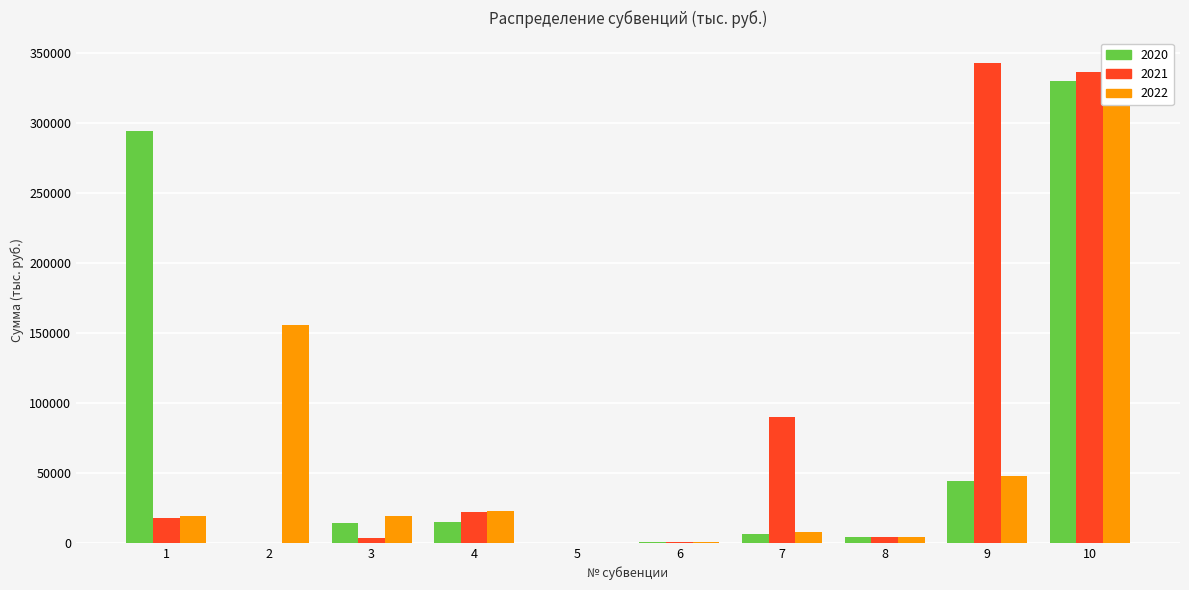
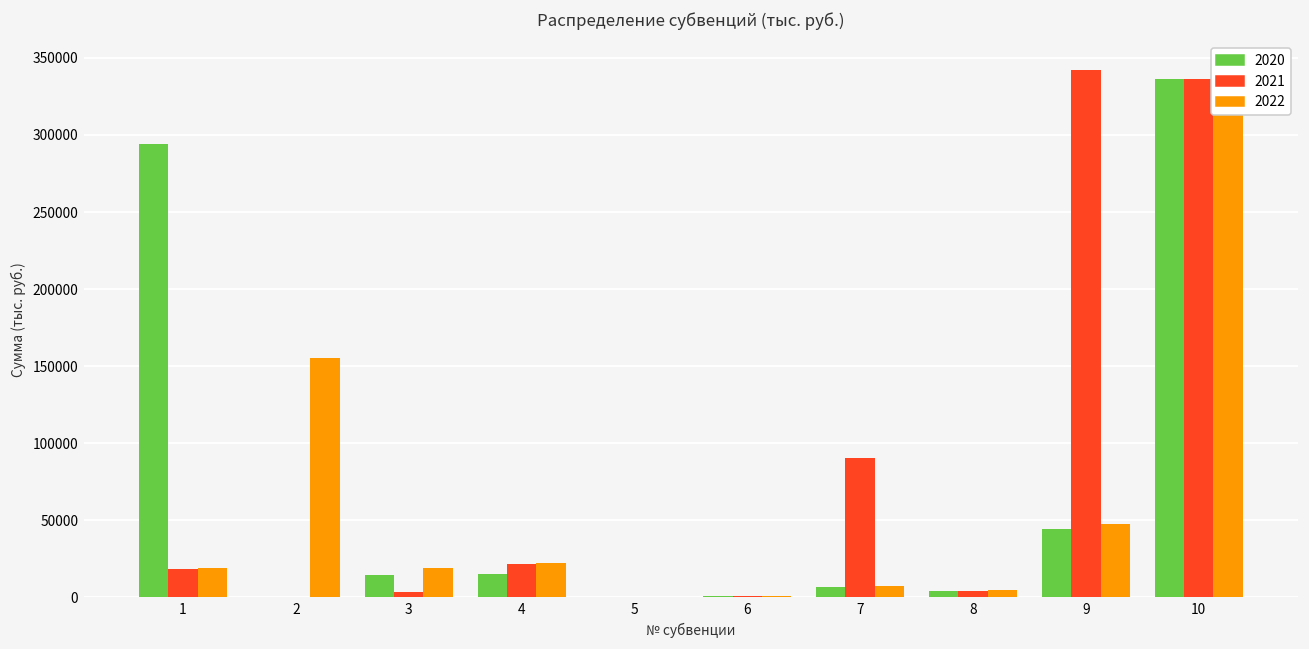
  {
    "2020": {
      "1": 294000,
      "3": 15000,
      "4": 15000,
      "7": 7000,
      "8": 4000,
      "9": 44000,
-     "10": 330000
+     "10": 337000
    },
    "2021": {
      "1": 18000,
      "3": 3000,
      "4": 22000,
      "7": 90000,
      "8": 4000,
      "9": 342000,
      "10": 336000
    },
    "2022": {
      "1": 19000,
      "2": 155000,
      "3": 19000,
      "4": 22000,
      "7": 7000,
      "8": 4000,
      "9": 48000
    }
  }
